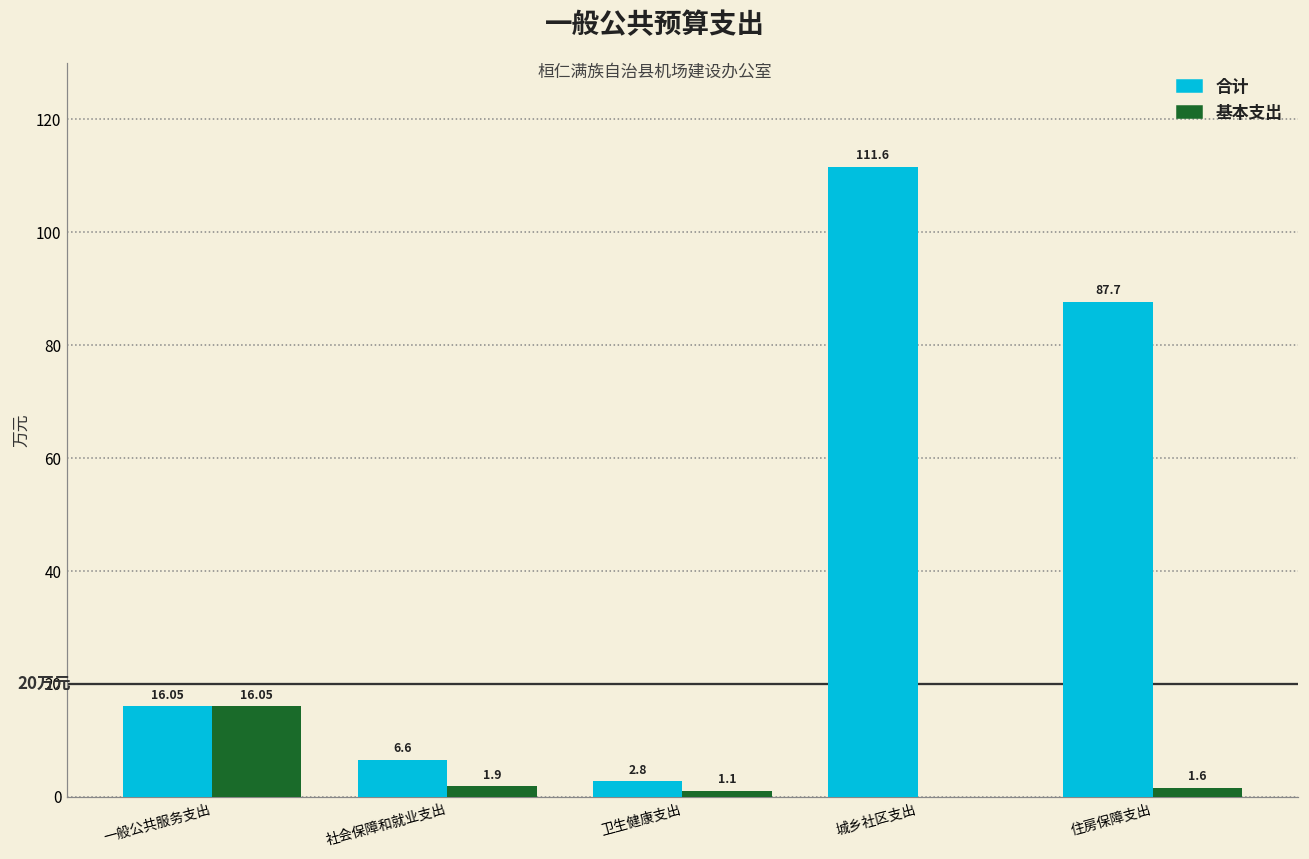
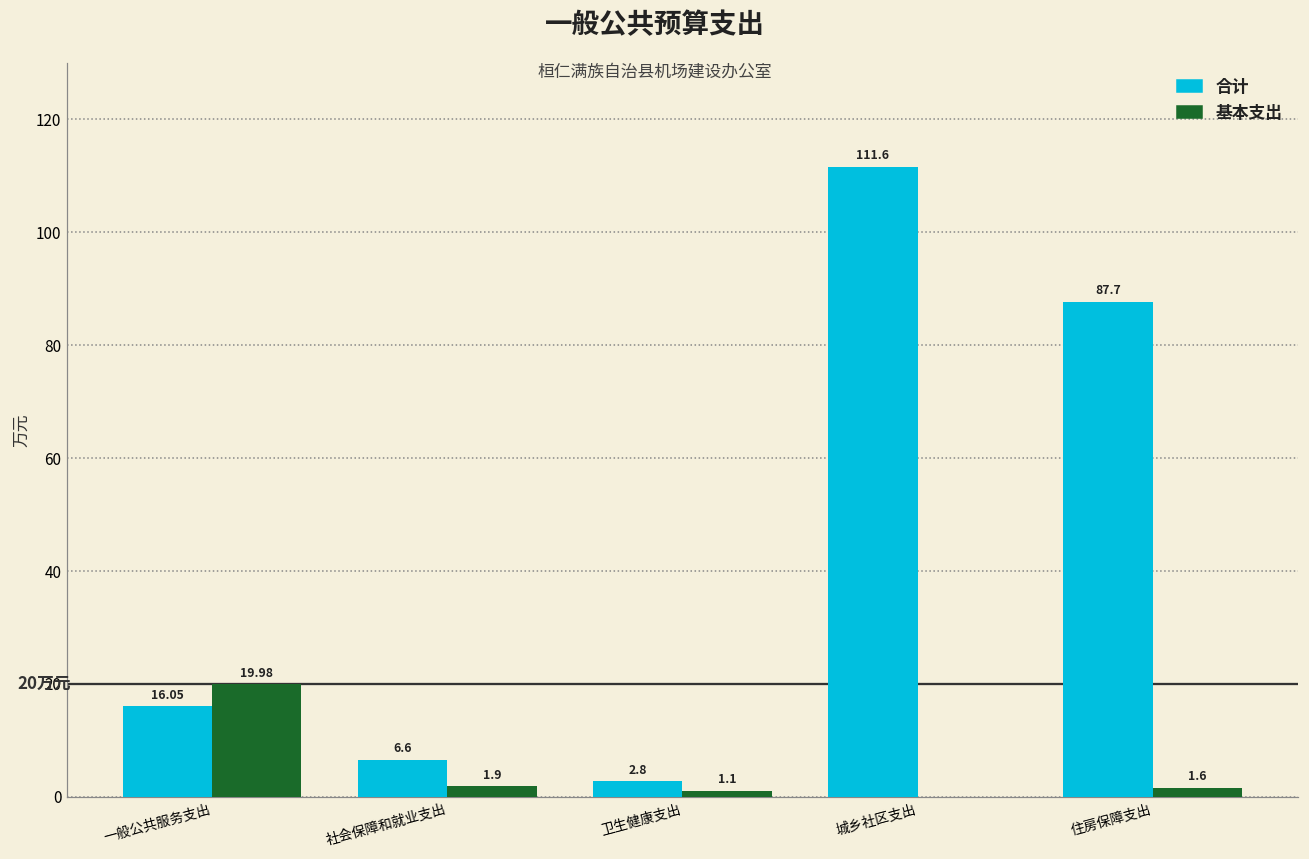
  {
    "合计": {
      "一般公共服务支出": 16.05,
      "社会保障和就业支出": 6.6,
      "卫生健康支出": 2.8,
      "城乡社区支出": 111.6,
      "住房保障支出": 87.7
    },
    "基本支出": {
-     "一般公共服务支出": 16.05,
+     "一般公共服务支出": 19.98,
      "社会保障和就业支出": 1.9,
      "卫生健康支出": 1.1,
      "住房保障支出": 1.6
    }
  }
